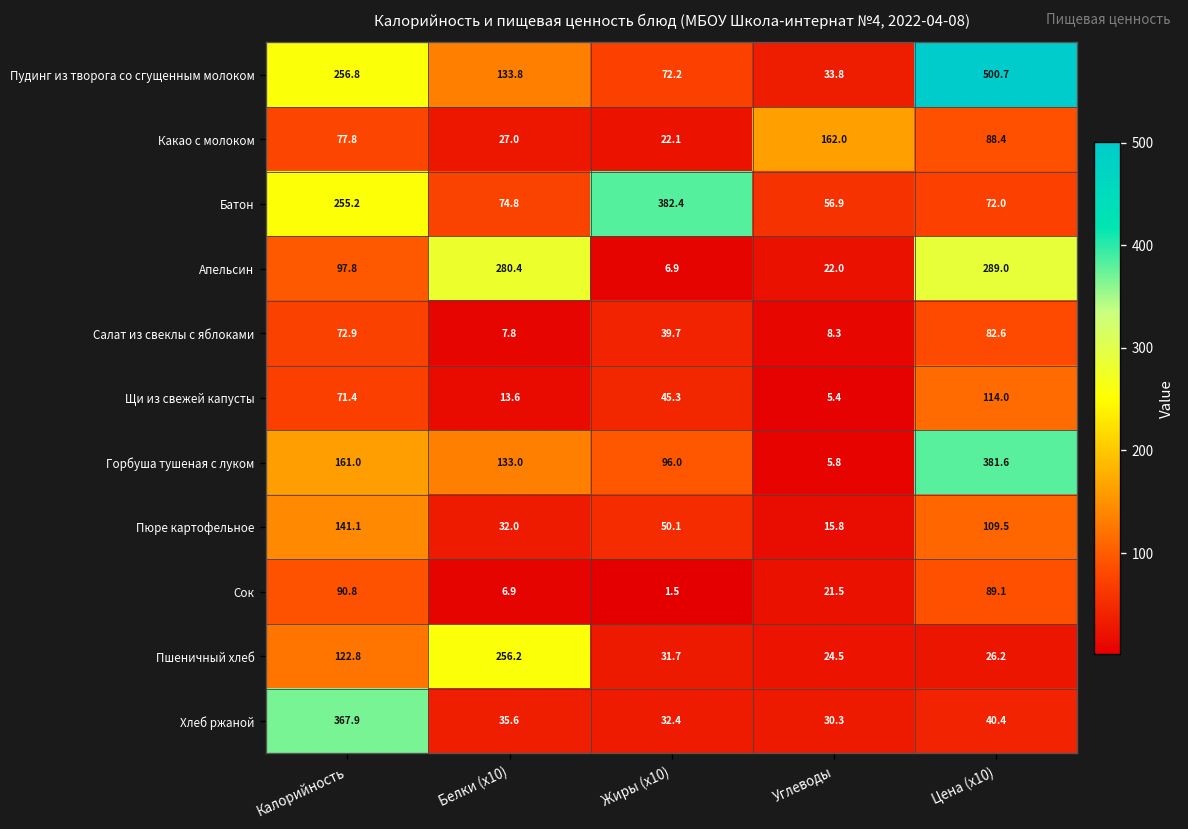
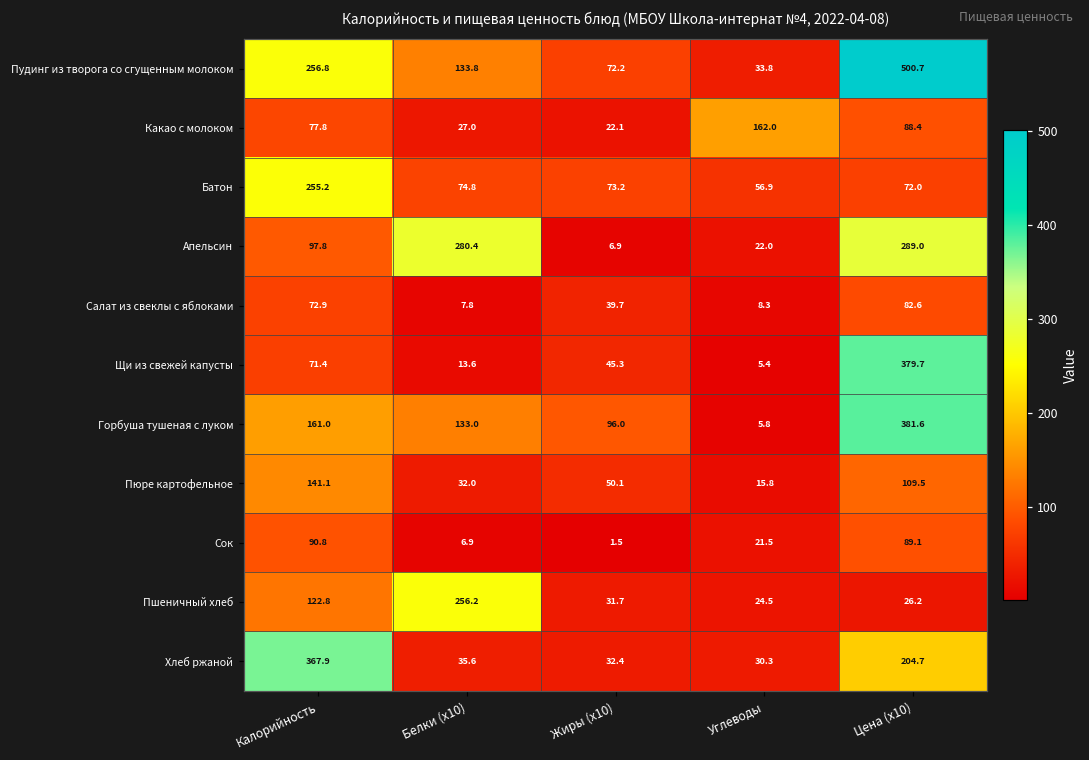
  {
    "Пудинг из творога со сгущенным молоком": {
      "Калорийность": 256.8,
      "Белки (x10)": 133.8,
      "Жиры (x10)": 72.2,
      "Углеводы": 33.8,
      "Цена (x10)": 500.7
    },
    "Какао с молоком": {
      "Калорийность": 77.8,
      "Белки (x10)": 27.0,
      "Жиры (x10)": 22.1,
      "Углеводы": 162.0,
      "Цена (x10)": 88.4
    },
    "Батон": {
      "Калорийность": 255.2,
      "Белки (x10)": 74.8,
-     "Жиры (x10)": 382.4,
+     "Жиры (x10)": 73.2,
      "Углеводы": 56.9,
      "Цена (x10)": 72.0
    },
    "Апельсин": {
      "Калорийность": 97.8,
      "Белки (x10)": 280.4,
      "Жиры (x10)": 6.9,
      "Углеводы": 22.0,
      "Цена (x10)": 289.0
    },
    "Салат из свеклы с яблоками": {
      "Калорийность": 72.9,
      "Белки (x10)": 7.8,
      "Жиры (x10)": 39.7,
      "Углеводы": 8.3,
      "Цена (x10)": 82.6
    },
    "Щи из свежей капусты": {
      "Калорийность": 71.4,
      "Белки (x10)": 13.6,
      "Жиры (x10)": 45.3,
      "Углеводы": 5.4,
-     "Цена (x10)": 114.0
+     "Цена (x10)": 379.7
    },
    "Горбуша тушеная с луком": {
      "Калорийность": 161.0,
      "Белки (x10)": 133.0,
      "Жиры (x10)": 96.0,
      "Углеводы": 5.8,
      "Цена (x10)": 381.6
    },
    "Пюре картофельное": {
      "Калорийность": 141.1,
      "Белки (x10)": 32.0,
      "Жиры (x10)": 50.1,
      "Углеводы": 15.8,
      "Цена (x10)": 109.5
    },
    "Сок": {
      "Калорийность": 90.8,
      "Белки (x10)": 6.9,
      "Жиры (x10)": 1.5,
      "Углеводы": 21.5,
      "Цена (x10)": 89.1
    },
    "Пшеничный хлеб": {
      "Калорийность": 122.8,
      "Белки (x10)": 256.2,
      "Жиры (x10)": 31.7,
      "Углеводы": 24.5,
      "Цена (x10)": 26.2
    },
    "Хлеб ржаной": {
      "Калорийность": 367.9,
      "Белки (x10)": 35.6,
      "Жиры (x10)": 32.4,
      "Углеводы": 30.3,
-     "Цена (x10)": 40.4
+     "Цена (x10)": 204.7
    }
  }
